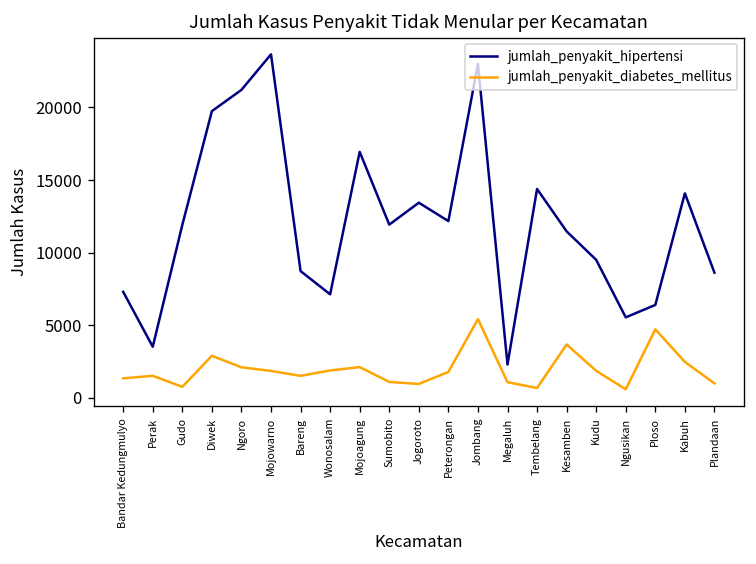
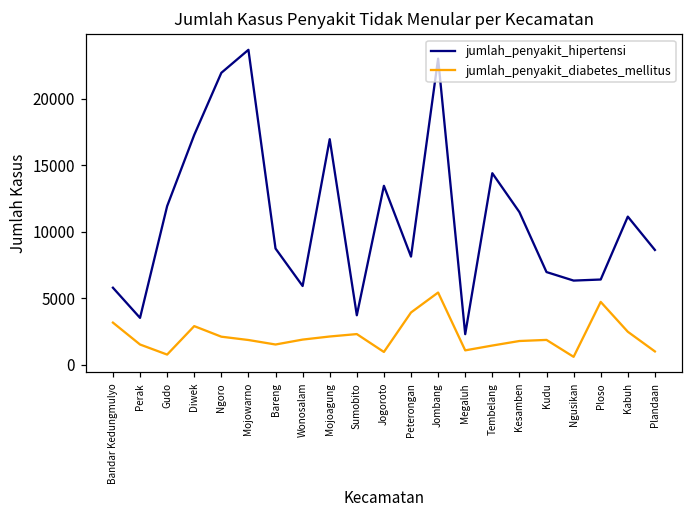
  {
    "jumlah_penyakit_hipertensi": {
-     "Bandar Kedungmulyo": 7300,
+     "Bandar Kedungmulyo": 5800,
      "Perak": 3500,
      "Gudo": 11900,
-     "Diwek": 19700,
-     "Ngoro": 21200,
+     "Diwek": 17300,
+     "Ngoro": 21900,
      "Mojowarno": 23700,
      "Bareng": 8700,
-     "Wonosalam": 7100,
+     "Wonosalam": 5900,
      "Mojoagung": 16900,
-     "Sumobito": 11900,
+     "Sumobito": 3700,
      "Jogoroto": 13400,
-     "Peterongan": 12200,
+     "Peterongan": 8100,
      "Megaluh": 2300,
      "Tembelang": 14400,
      "Kesamben": 11500,
-     "Kudu": 9500,
-     "Ngusikan": 5500,
+     "Kudu": 7000,
+     "Ngusikan": 6300,
      "Ploso": 6400,
-     "Kabuh": 14100,
+     "Kabuh": 11100,
      "Plandaan": 8600
    },
    "jumlah_penyakit_diabetes_mellitus": {
-     "Bandar Kedungmulyo": 1400,
+     "Bandar Kedungmulyo": 3200,
      "Perak": 1500,
      "Gudo": 800,
      "Diwek": 2900,
      "Ngoro": 2100,
      "Mojowarno": 1900,
      "Bareng": 1500,
      "Wonosalam": 1900,
      "Mojoagung": 2100,
-     "Sumobito": 1100,
+     "Sumobito": 2300,
      "Jogoroto": 1000,
-     "Peterongan": 1800,
+     "Peterongan": 3900,
      "Jombang": 5400,
      "Megaluh": 1100,
-     "Tembelang": 700,
-     "Kesamben": 3700,
+     "Tembelang": 1400,
+     "Kesamben": 1800,
      "Kudu": 1900,
      "Ngusikan": 600,
      "Ploso": 4700,
      "Kabuh": 2500,
      "Plandaan": 1000
    }
  }
